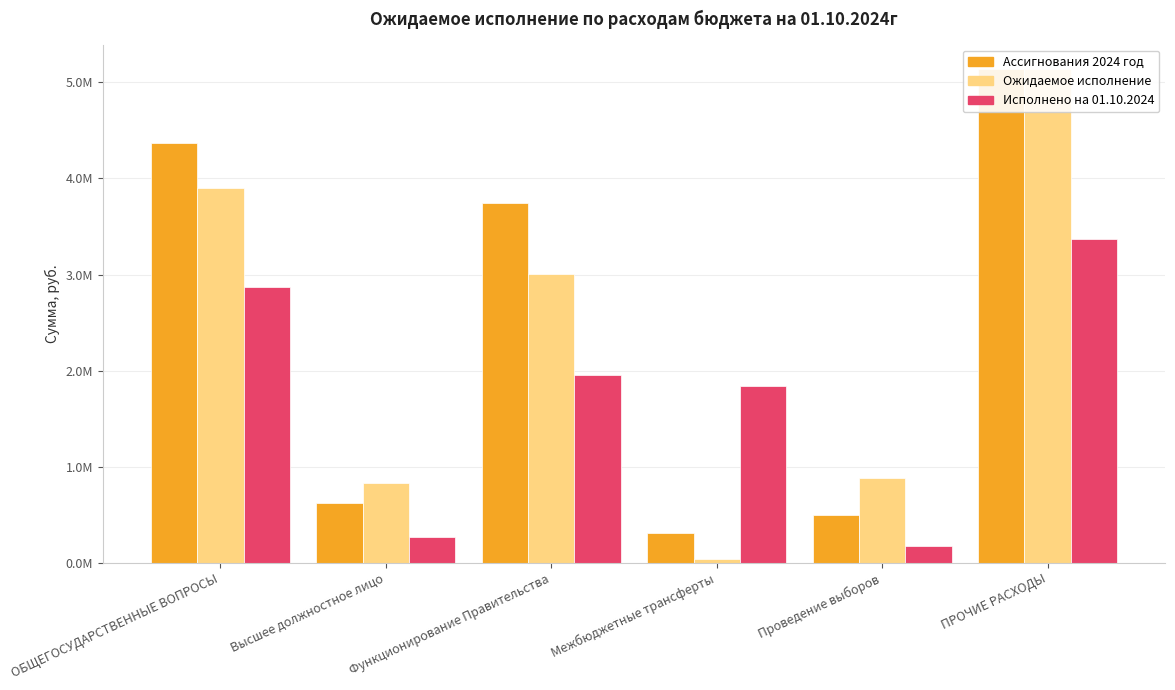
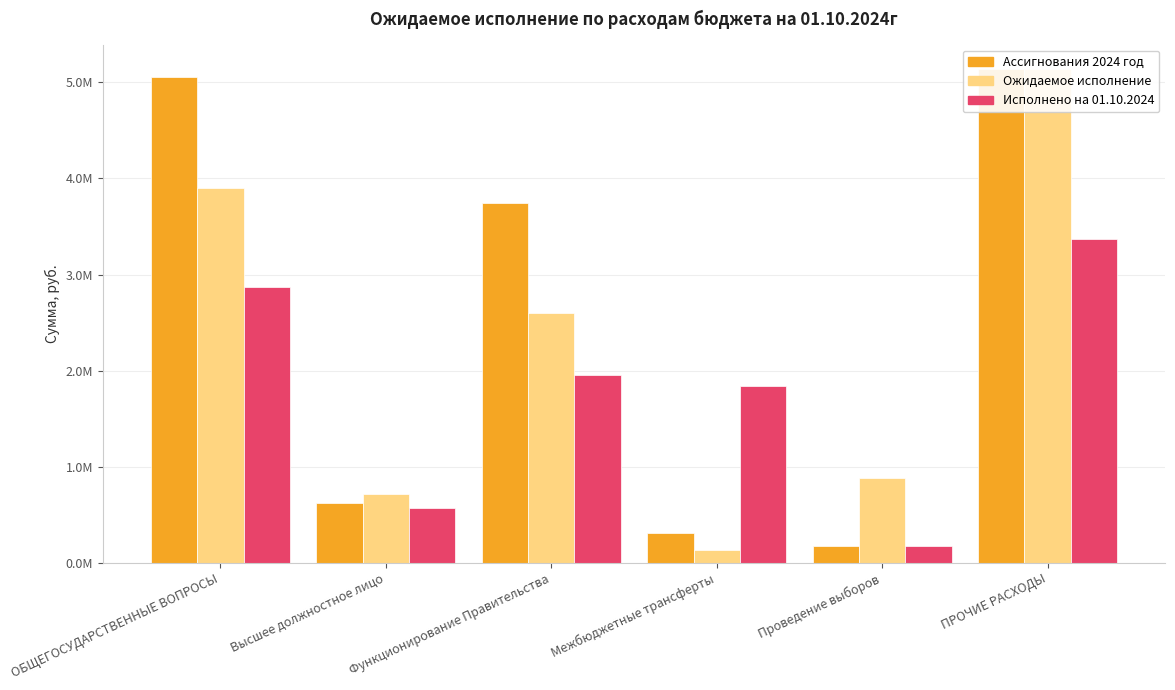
  {
    "Ассигнования 2024 год": {
-     "ОБЩЕГОСУДАРСТВЕННЫЕ ВОПРОСЫ": "4.4М",
+     "ОБЩЕГОСУДАРСТВЕННЫЕ ВОПРОСЫ": "5.1М",
      "Высшее должностное лицо": "0.6М",
      "Функционирование Правительства": "3.7М",
      "Межбюджетные трансферты": "0.3М",
-     "Проведение выборов": "0.5М"
+     "Проведение выборов": "0.2М"
    },
    "Ожидаемое исполнение": {
      "ОБЩЕГОСУДАРСТВЕННЫЕ ВОПРОСЫ": "3.9М",
-     "Высшее должностное лицо": "0.8М",
-     "Функционирование Правительства": "3.0М",
-     "Межбюджетные трансферты": "0.0М",
+     "Высшее должностное лицо": "0.7М",
+     "Функционирование Правительства": "2.6М",
+     "Межбюджетные трансферты": "0.1М",
      "Проведение выборов": "0.9М"
    },
    "Исполнено на 01.10.2024": {
      "ОБЩЕГОСУДАРСТВЕННЫЕ ВОПРОСЫ": "2.9М",
-     "Высшее должностное лицо": "0.3М",
+     "Высшее должностное лицо": "0.6М",
      "Функционирование Правительства": "2.0М",
      "Межбюджетные трансферты": "1.8М",
      "Проведение выборов": "0.2М",
      "ПРОЧИЕ РАСХОДЫ": "3.4М"
    }
  }
